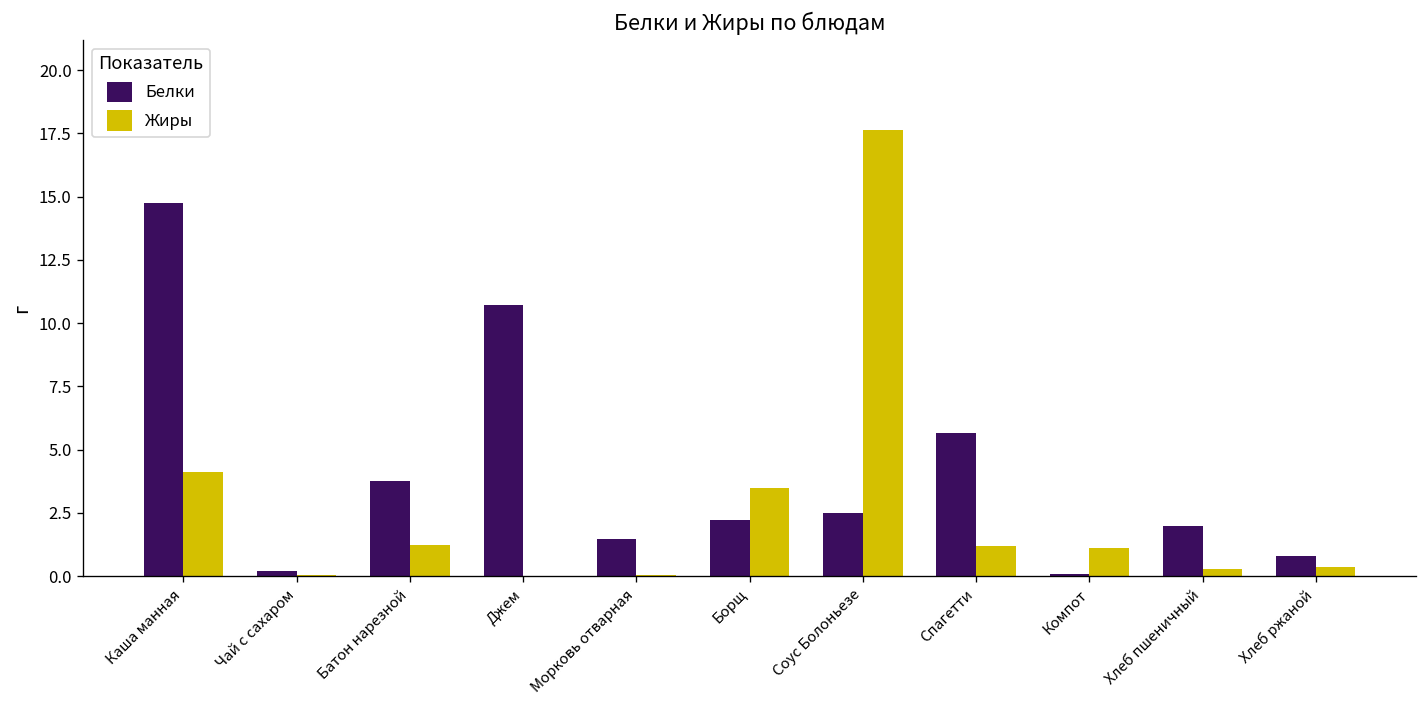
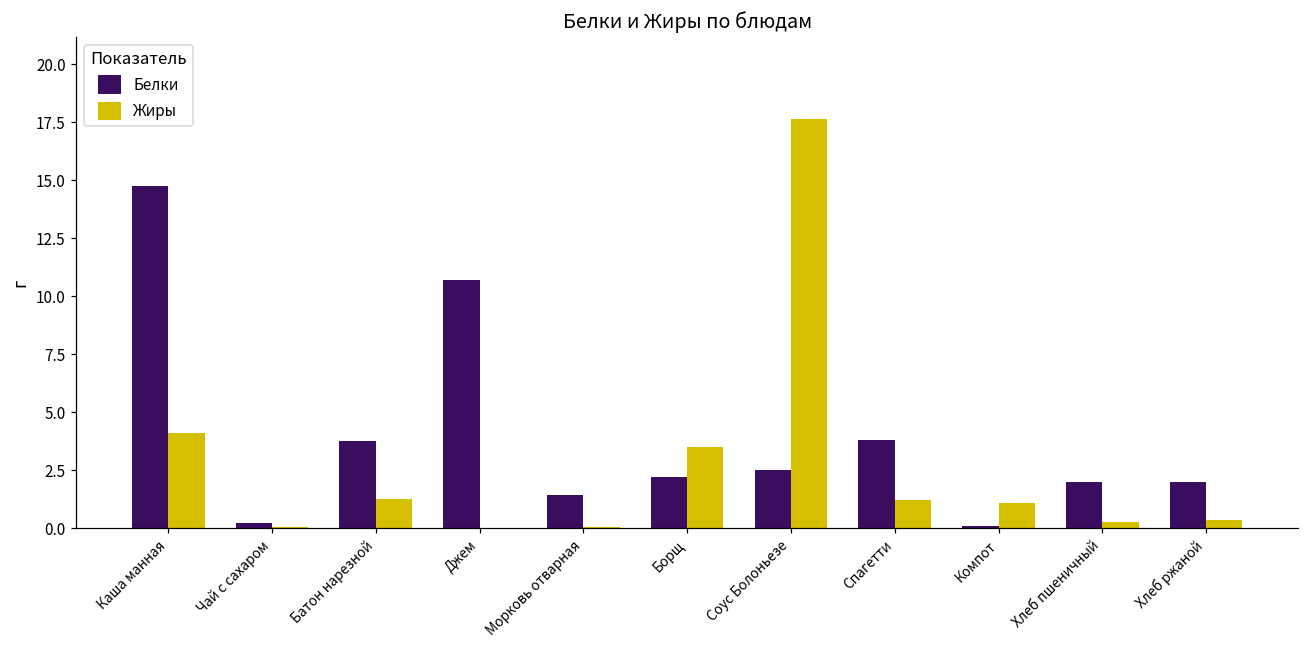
  {
    "Белки": {
      "Каша манная": 14.7,
      "Чай с сахаром": 0.2,
      "Батон нарезной": 3.8,
      "Джем": 10.7,
      "Морковь отварная": 1.5,
      "Борщ": 2.2,
      "Соус Болоньезе": 2.5,
-     "Спагетти": 5.7,
+     "Спагетти": 3.8,
      "Хлеб пшеничный": 2.0,
-     "Хлеб ржаной": 0.8
+     "Хлеб ржаной": 2.0
    },
    "Жиры": {
      "Каша манная": 4.1,
      "Батон нарезной": 1.3,
      "Джем": 0.0,
      "Борщ": 3.5,
      "Соус Болоньезе": 17.7,
      "Спагетти": 1.2,
      "Компот": 1.1,
      "Хлеб пшеничный": 0.3,
      "Хлеб ржаной": 0.4
    }
  }
